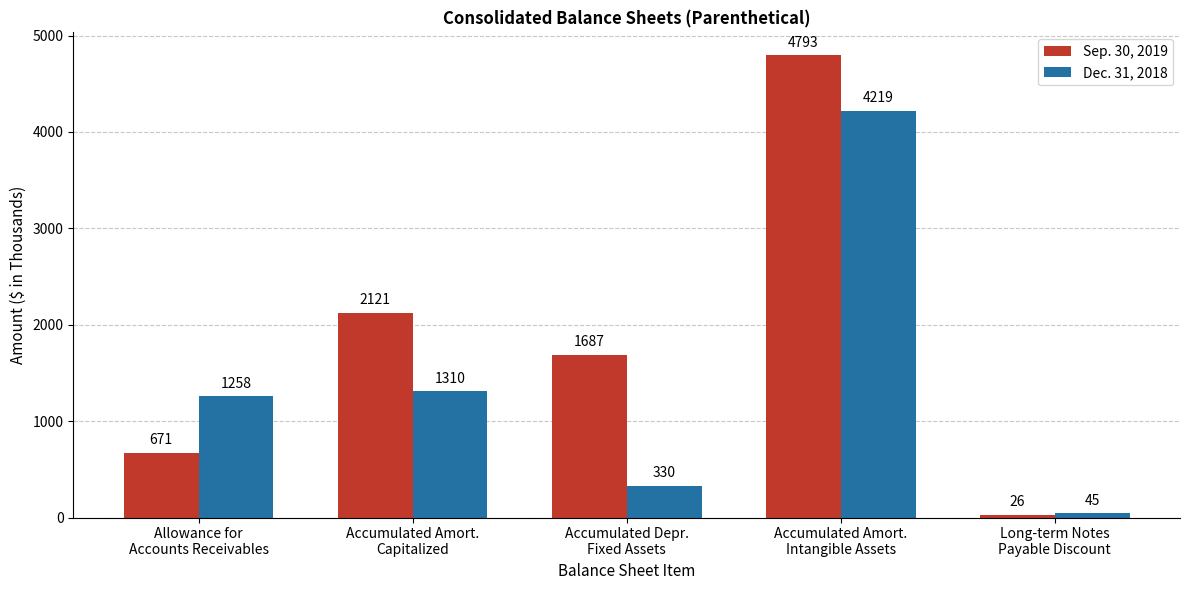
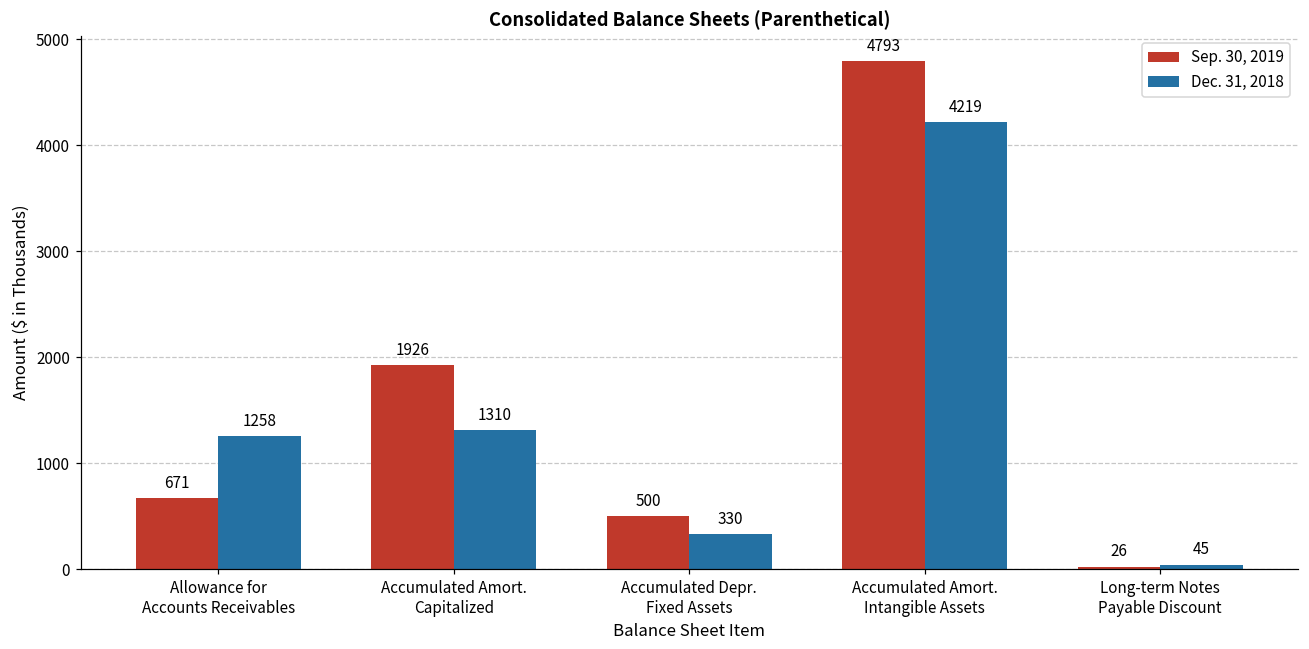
  {
    "Sep. 30, 2019": {
      "Allowance for Accounts Receivables": 671,
-     "Accumulated Amort. Capitalized": 2121,
-     "Accumulated Depr. Fixed Assets": 1687,
+     "Accumulated Amort. Capitalized": 1926,
+     "Accumulated Depr. Fixed Assets": 500,
      "Accumulated Amort. Intangible Assets": 4793,
      "Long-term Notes Payable Discount": 26
    },
    "Dec. 31, 2018": {
      "Allowance for Accounts Receivables": 1258,
      "Accumulated Amort. Capitalized": 1310,
      "Accumulated Depr. Fixed Assets": 330,
      "Accumulated Amort. Intangible Assets": 4219,
      "Long-term Notes Payable Discount": 45
    }
  }
